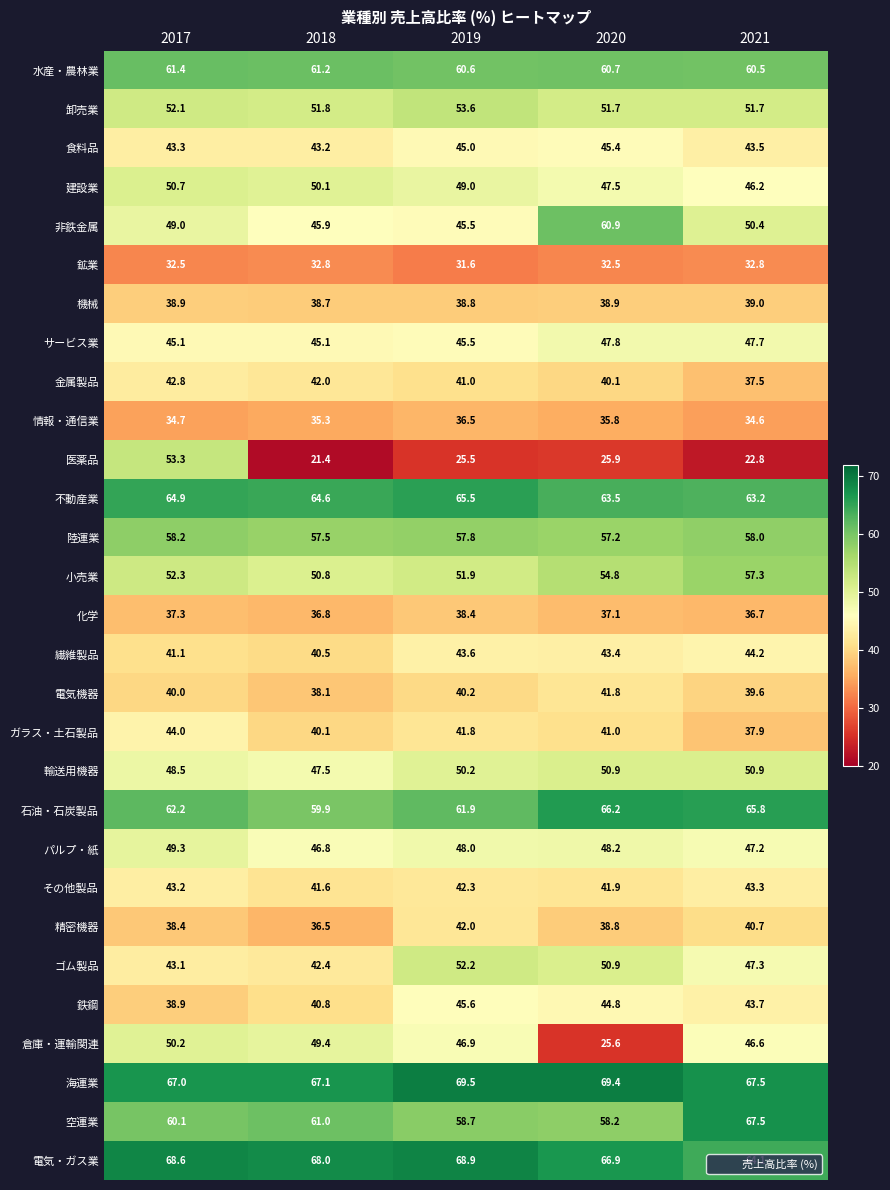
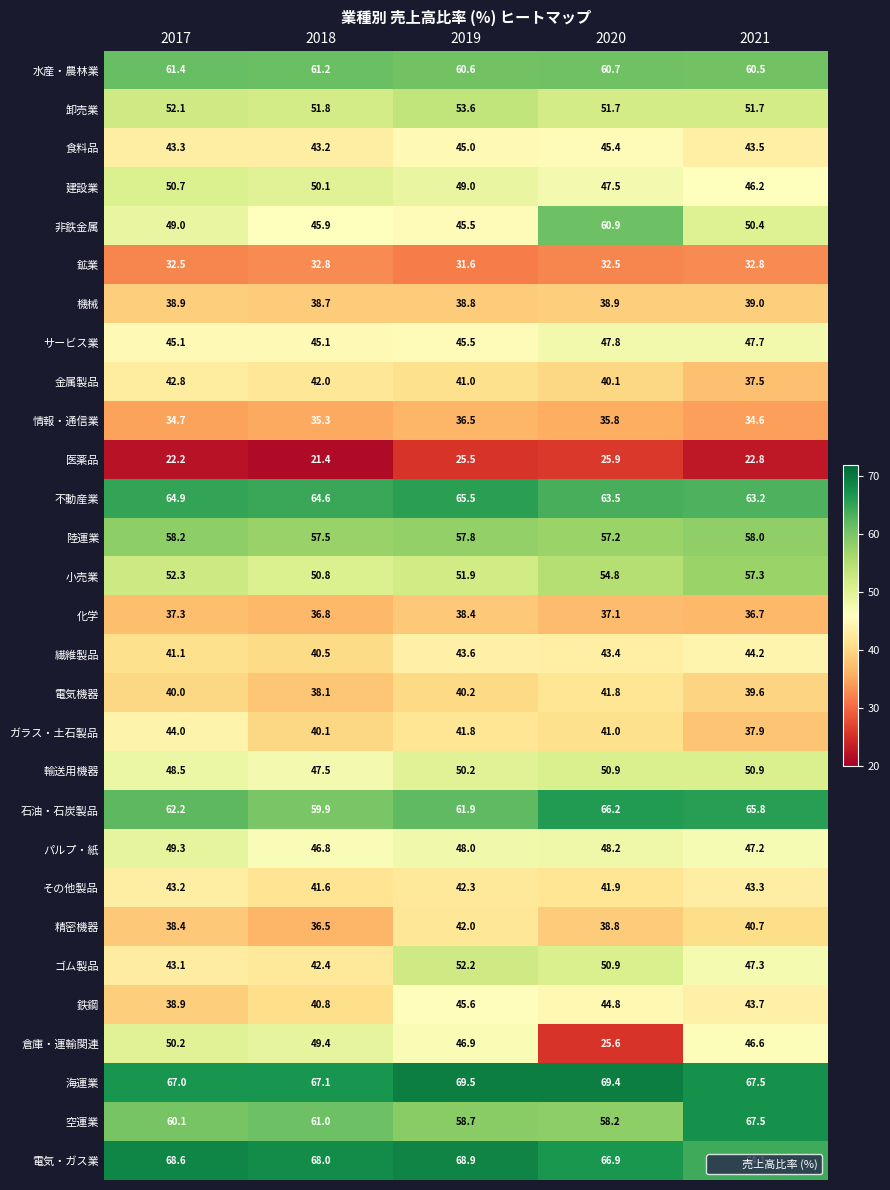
  {
    "水産・農林業": {
      "2017": 61.4,
      "2018": 61.2,
      "2019": 60.6,
      "2020": 60.7,
      "2021": 60.5
    },
    "卸売業": {
      "2017": 52.1,
      "2018": 51.8,
      "2019": 53.6,
      "2020": 51.7,
      "2021": 51.7
    },
    "食料品": {
      "2017": 43.3,
      "2018": 43.2,
      "2019": 45.0,
      "2020": 45.4,
      "2021": 43.5
    },
    "建設業": {
      "2017": 50.7,
      "2018": 50.1,
      "2019": 49.0,
      "2020": 47.5,
      "2021": 46.2
    },
    "非鉄金属": {
      "2017": 49.0,
      "2018": 45.9,
      "2019": 45.5,
      "2020": 60.9,
      "2021": 50.4
    },
    "鉱業": {
      "2017": 32.5,
      "2018": 32.8,
      "2019": 31.6,
      "2020": 32.5,
      "2021": 32.8
    },
    "機械": {
      "2017": 38.9,
      "2018": 38.7,
      "2019": 38.8,
      "2020": 38.9,
      "2021": 39.0
    },
    "サービス業": {
      "2017": 45.1,
      "2018": 45.1,
      "2019": 45.5,
      "2020": 47.8,
      "2021": 47.7
    },
    "金属製品": {
      "2017": 42.8,
      "2018": 42.0,
      "2019": 41.0,
      "2020": 40.1,
      "2021": 37.5
    },
    "情報・通信業": {
      "2017": 34.7,
      "2018": 35.3,
      "2019": 36.5,
      "2020": 35.8,
      "2021": 34.6
    },
    "医薬品": {
-     "2017": 53.3,
+     "2017": 22.2,
      "2018": 21.4,
      "2019": 25.5,
      "2020": 25.9,
      "2021": 22.8
    },
    "不動産業": {
      "2017": 64.9,
      "2018": 64.6,
      "2019": 65.5,
      "2020": 63.5,
      "2021": 63.2
    },
    "陸運業": {
      "2017": 58.2,
      "2018": 57.5,
      "2019": 57.8,
      "2020": 57.2,
      "2021": 58.0
    },
    "小売業": {
      "2017": 52.3,
      "2018": 50.8,
      "2019": 51.9,
      "2020": 54.8,
      "2021": 57.3
    },
    "化学": {
      "2017": 37.3,
      "2018": 36.8,
      "2019": 38.4,
      "2020": 37.1,
      "2021": 36.7
    },
    "繊維製品": {
      "2017": 41.1,
      "2018": 40.5,
      "2019": 43.6,
      "2020": 43.4,
      "2021": 44.2
    },
    "電気機器": {
      "2017": 40.0,
      "2018": 38.1,
      "2019": 40.2,
      "2020": 41.8,
      "2021": 39.6
    },
    "ガラス・土石製品": {
      "2017": 44.0,
      "2018": 40.1,
      "2019": 41.8,
      "2020": 41.0,
      "2021": 37.9
    },
    "輸送用機器": {
      "2017": 48.5,
      "2018": 47.5,
      "2019": 50.2,
      "2020": 50.9,
      "2021": 50.9
    },
    "石油・石炭製品": {
      "2017": 62.2,
      "2018": 59.9,
      "2019": 61.9,
      "2020": 66.2,
      "2021": 65.8
    },
    "パルプ・紙": {
      "2017": 49.3,
      "2018": 46.8,
      "2019": 48.0,
      "2020": 48.2,
      "2021": 47.2
    },
    "その他製品": {
      "2017": 43.2,
      "2018": 41.6,
      "2019": 42.3,
      "2020": 41.9,
      "2021": 43.3
    },
    "精密機器": {
      "2017": 38.4,
      "2018": 36.5,
      "2019": 42.0,
      "2020": 38.8,
      "2021": 40.7
    },
    "ゴム製品": {
      "2017": 43.1,
      "2018": 42.4,
      "2019": 52.2,
      "2020": 50.9,
      "2021": 47.3
    },
    "鉄鋼": {
      "2017": 38.9,
      "2018": 40.8,
      "2019": 45.6,
      "2020": 44.8,
      "2021": 43.7
    },
    "倉庫・運輸関連": {
      "2017": 50.2,
      "2018": 49.4,
      "2019": 46.9,
      "2020": 25.6,
      "2021": 46.6
    },
    "海運業": {
      "2017": 67.0,
      "2018": 67.1,
      "2019": 69.5,
      "2020": 69.4,
      "2021": 67.5
    },
    "空運業": {
      "2017": 60.1,
      "2018": 61.0,
      "2019": 58.7,
      "2020": 58.2,
      "2021": 67.5
    },
    "電気・ガス業": {
      "2017": 68.6,
      "2018": 68.0,
      "2019": 68.9,
      "2020": 66.9
    }
  }
